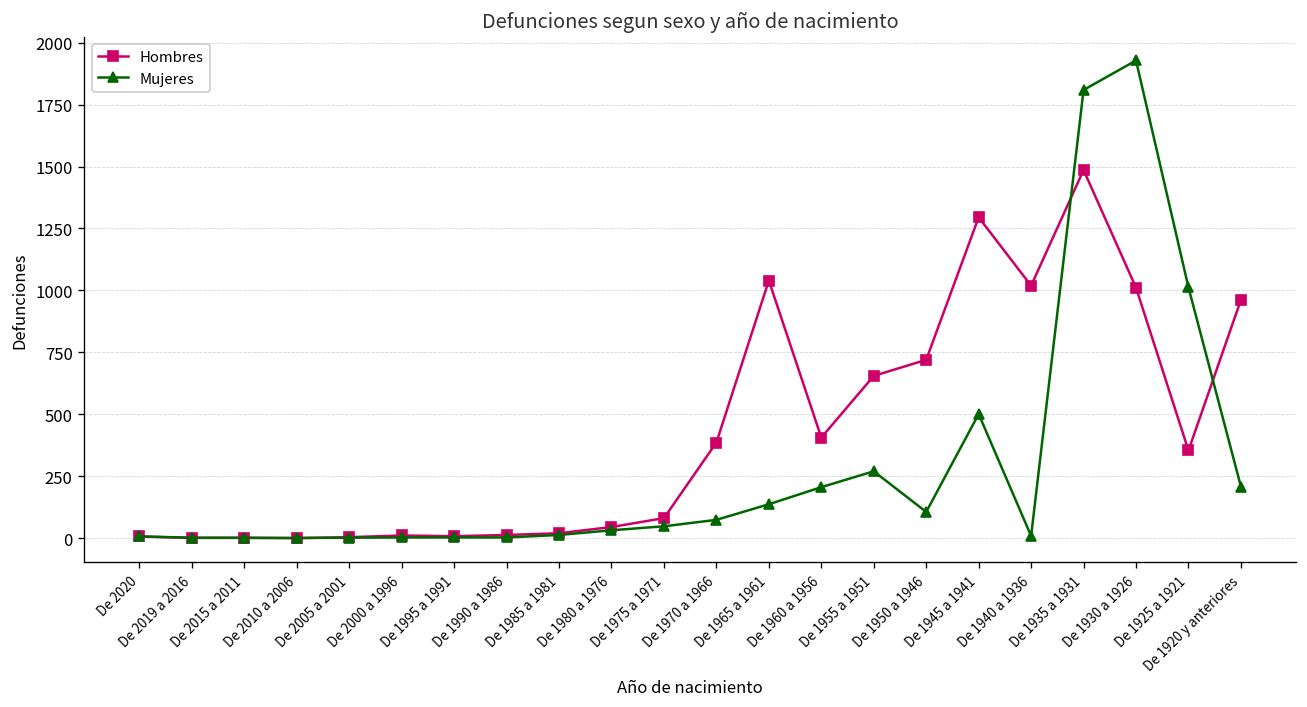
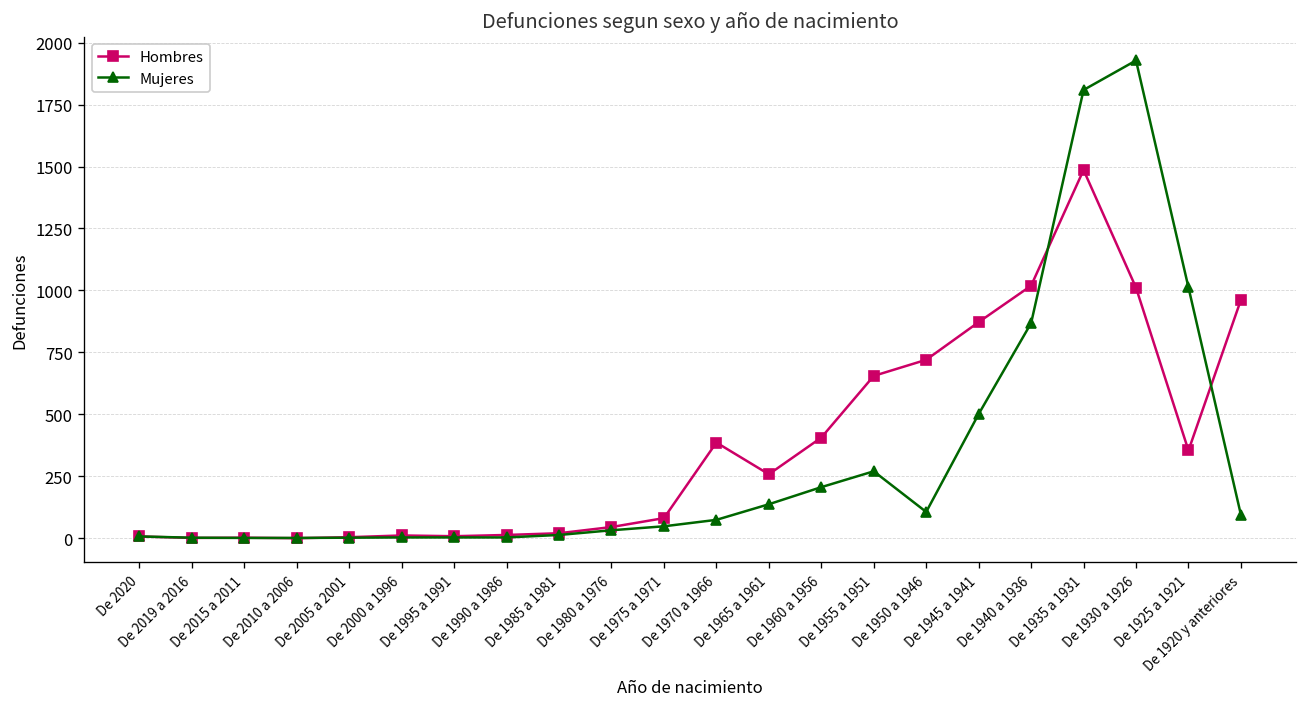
  {
    "Hombres": {
      "De 1980 a 1976": 50,
      "De 1975 a 1971": 80,
      "De 1970 a 1966": 390,
-     "De 1965 a 1961": 1040,
+     "De 1965 a 1961": 260,
      "De 1960 a 1956": 410,
      "De 1955 a 1951": 660,
      "De 1950 a 1946": 720,
-     "De 1945 a 1941": 1300,
+     "De 1945 a 1941": 870,
      "De 1940 a 1936": 1020,
      "De 1935 a 1931": 1490,
      "De 1930 a 1926": 1010,
      "De 1925 a 1921": 350,
      "De 1920 y anteriores": 960
    },
    "Mujeres": {
      "De 1980 a 1976": 30,
      "De 1975 a 1971": 50,
      "De 1970 a 1966": 70,
      "De 1965 a 1961": 140,
      "De 1960 a 1956": 210,
      "De 1955 a 1951": 270,
      "De 1950 a 1946": 110,
      "De 1945 a 1941": 500,
-     "De 1940 a 1936": 10,
+     "De 1940 a 1936": 870,
      "De 1935 a 1931": 1810,
      "De 1930 a 1926": 1930,
      "De 1925 a 1921": 1010,
-     "De 1920 y anteriores": 210
+     "De 1920 y anteriores": 90
    }
  }
